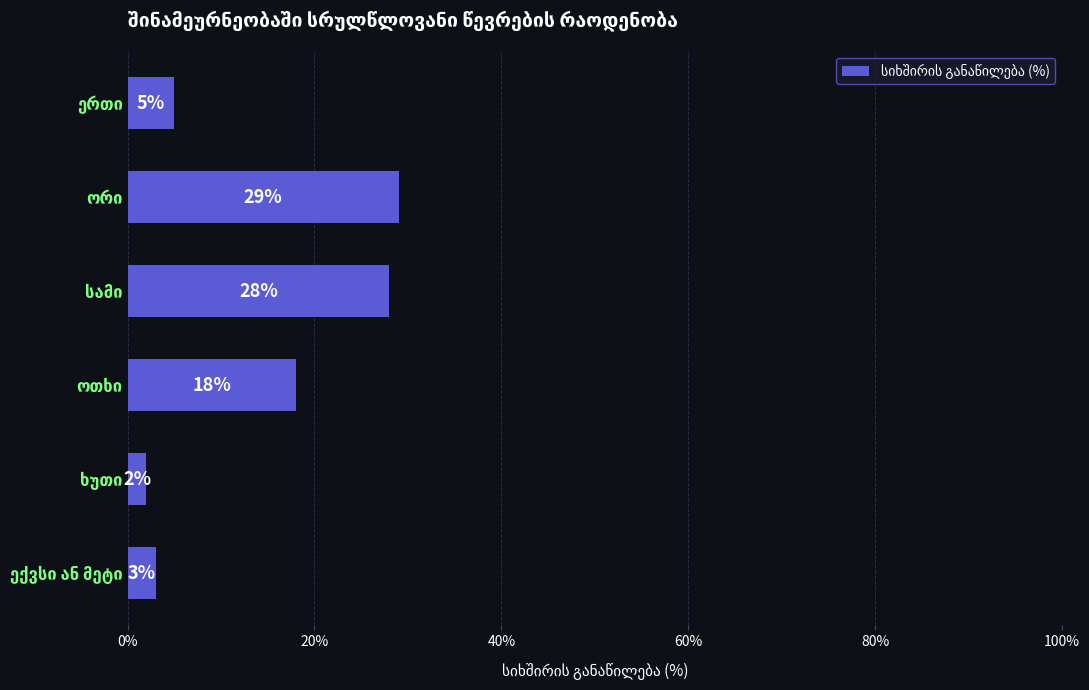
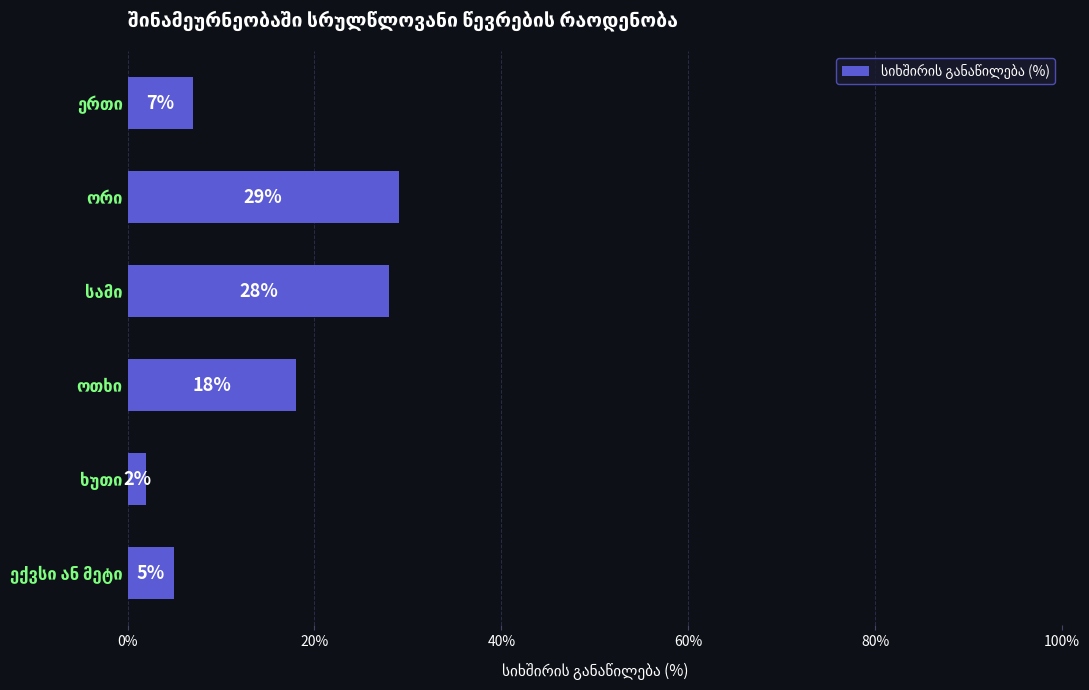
  {
-   "ერთი": "5%",
+   "ერთი": "7%",
    "ორი": "29%",
    "სამი": "28%",
    "ოთხი": "18%",
    "ხუთი": "2%",
-   "ექვსი ან მეტი": "3%"
+   "ექვსი ან მეტი": "5%"
  }
